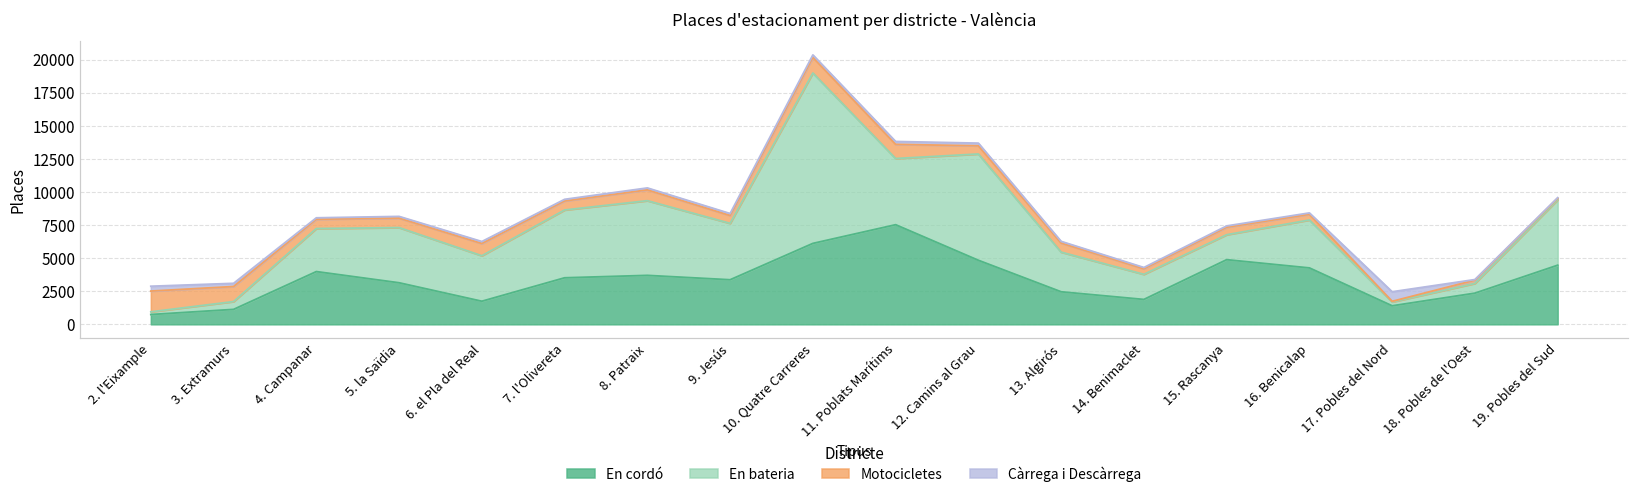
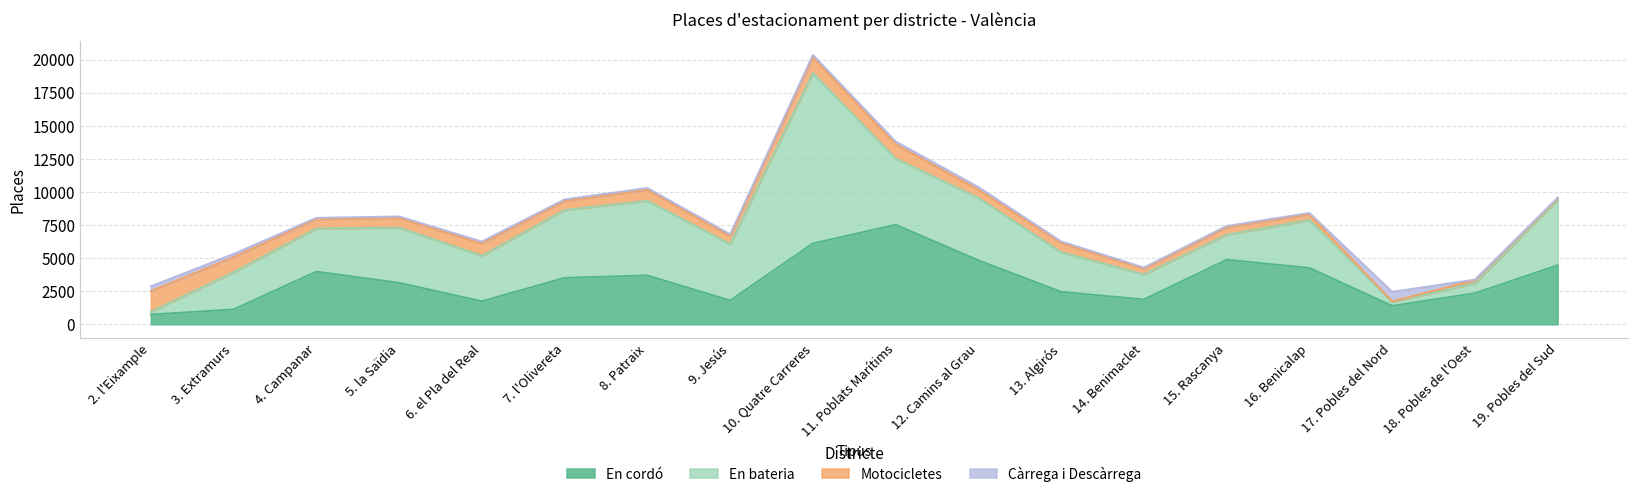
  {
    "En cordó": {
      "3. Extramurs": 1100,
      "4. Campanar": 4000,
      "5. la Saïdia": 3100,
      "6. el Pla del Real": 1700,
      "7. l'Olivereta": 3500,
      "8. Patraix": 3700,
-     "9. Jesús": 3400,
+     "9. Jesús": 1800,
      "10. Quatre Carreres": 6100,
      "11. Poblats Marítims": 7500,
      "12. Camins al Grau": 4800,
      "13. Algirós": 2500,
      "14. Benimaclet": 1900,
      "15. Rascanya": 4900,
      "16. Benicalap": 4300,
      "17. Pobles del Nord": 1400,
      "18. Pobles de l'Oest": 2400,
      "19. Pobles del Sud": 4500
    },
    "En bateria": {
-     "3. Extramurs": 600,
+     "3. Extramurs": 2800,
      "4. Campanar": 3300,
      "5. la Saïdia": 4200,
      "6. el Pla del Real": 3400,
      "7. l'Olivereta": 5100,
      "8. Patraix": 5600,
      "9. Jesús": 4300,
      "10. Quatre Carreres": 12900,
      "11. Poblats Marítims": 5000,
-     "12. Camins al Grau": 8000,
+     "12. Camins al Grau": 4700,
      "13. Algirós": 3000,
      "14. Benimaclet": 1900,
      "15. Rascanya": 1900,
      "16. Benicalap": 3600,
      "18. Pobles de l'Oest": 700
    },
    "Motocicletes": {
      "2. l'Eixample": 1600,
      "3. Extramurs": 1100,
      "11. Poblats Marítims": 1100
    },
    "Càrrega i Descàrrega": {
      "2. l'Eixample": 400,
      "3. Extramurs": 200,
      "11. Poblats Marítims": 200,
      "17. Pobles del Nord": 700
    }
  }
